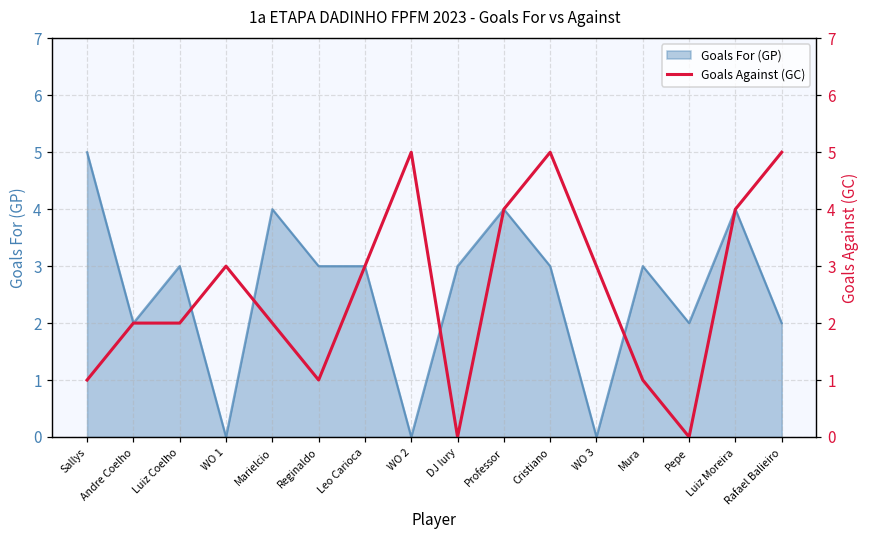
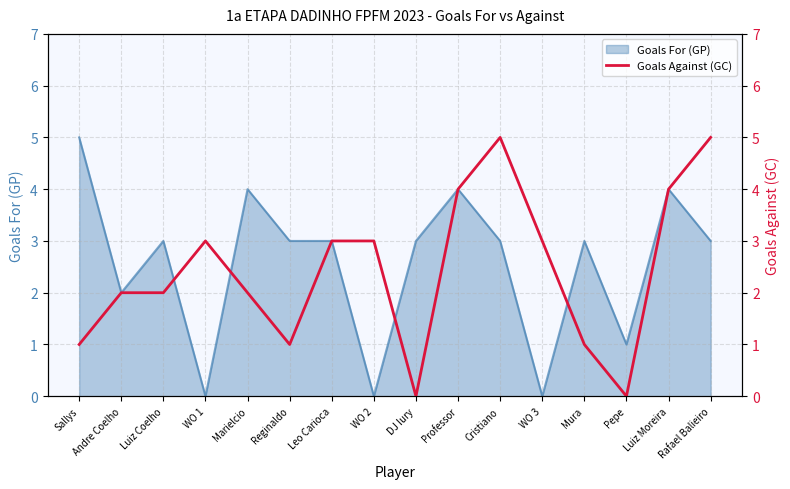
  {
    "Goals For (GP)": {
      "Sallys": 5,
      "Andre Coelho": 2,
      "Luiz Coelho": 3,
      "WO 1": 0,
      "Marielcio": 4,
      "Reginaldo": 3,
      "Leo Carioca": 3,
      "WO 2": 0,
      "DJ Iury": 3,
      "Professor": 4,
      "Cristiano": 3,
      "WO 3": 0,
      "Mura": 3,
-     "Pepe": 2,
+     "Pepe": 1,
      "Luiz Moreira": 4,
-     "Rafael Balieiro": 2
+     "Rafael Balieiro": 3
    },
    "Goals Against (GC)": {
      "Sallys": 1,
      "Andre Coelho": 2,
      "Luiz Coelho": 2,
      "WO 1": 3,
      "Marielcio": 2,
      "Reginaldo": 1,
      "Leo Carioca": 3,
-     "WO 2": 5,
+     "WO 2": 3,
      "DJ Iury": 0,
      "Professor": 4,
      "Cristiano": 5,
      "WO 3": 3,
      "Mura": 1,
      "Pepe": 0,
      "Luiz Moreira": 4,
      "Rafael Balieiro": 5
    }
  }
